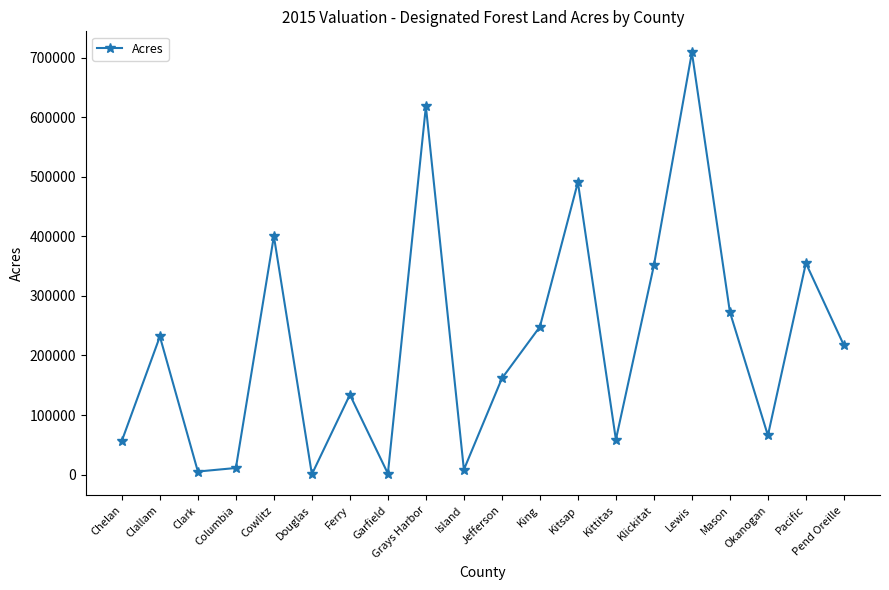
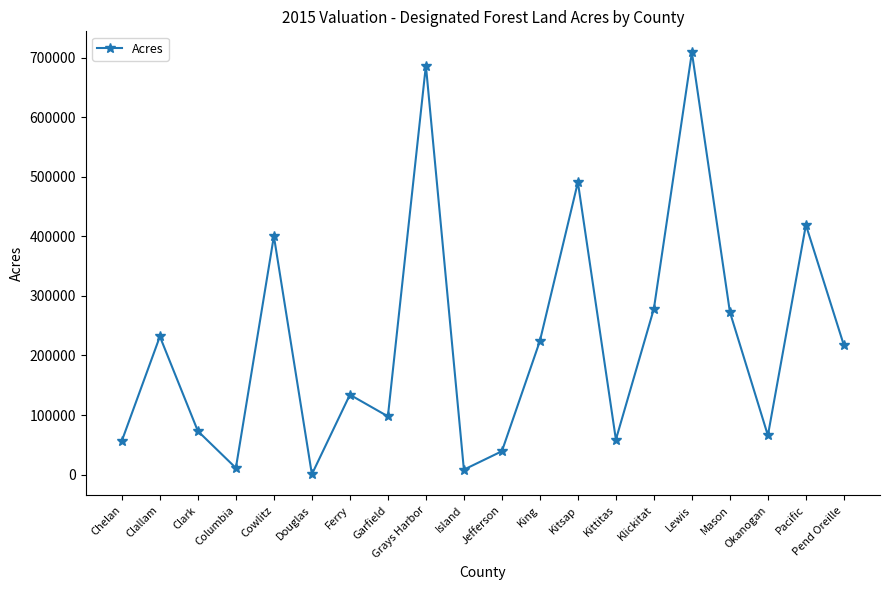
  {
    "Chelan": 60000,
    "Clallam": 230000,
-   "Clark": 10000,
+   "Clark": 70000,
    "Columbia": 10000,
    "Cowlitz": 400000,
    "Douglas": 0,
    "Ferry": 130000,
-   "Garfield": 0,
-   "Grays Harbor": 620000,
+   "Garfield": 100000,
+   "Grays Harbor": 690000,
    "Island": 10000,
-   "Jefferson": 160000,
-   "King": 250000,
+   "Jefferson": 40000,
+   "King": 220000,
    "Kitsap": 490000,
    "Kittitas": 60000,
-   "Klickitat": 350000,
+   "Klickitat": 280000,
    "Lewis": 710000,
    "Mason": 270000,
    "Okanogan": 70000,
-   "Pacific": 360000,
+   "Pacific": 420000,
    "Pend Oreille": 220000
  }
